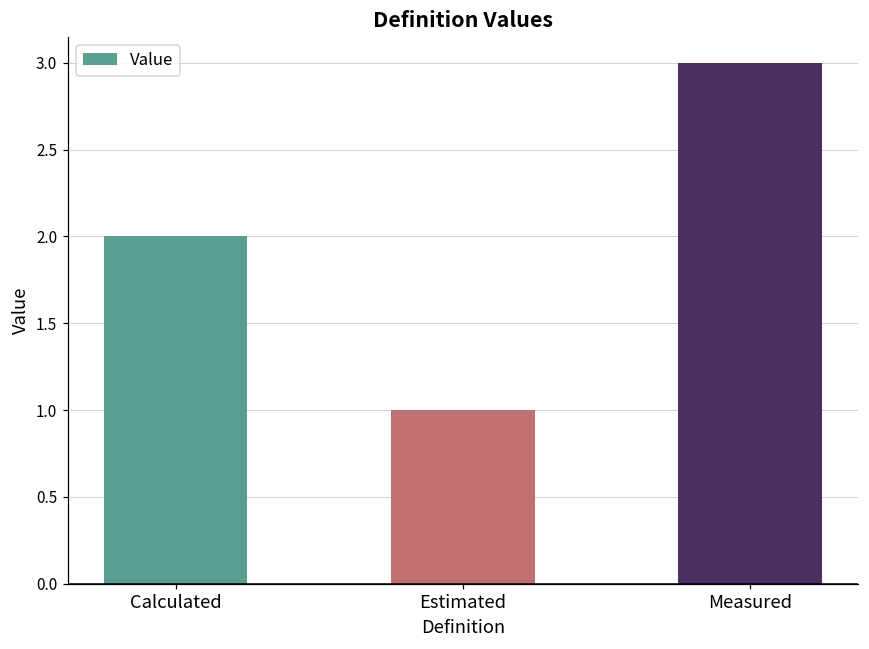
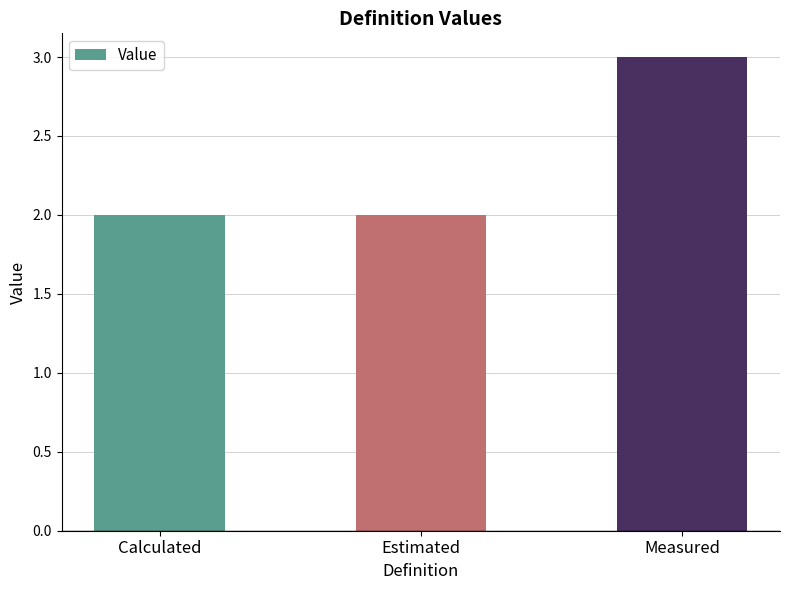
  {
    "Calculated": 2,
-   "Estimated": 1,
+   "Estimated": 2,
    "Measured": 3
  }
